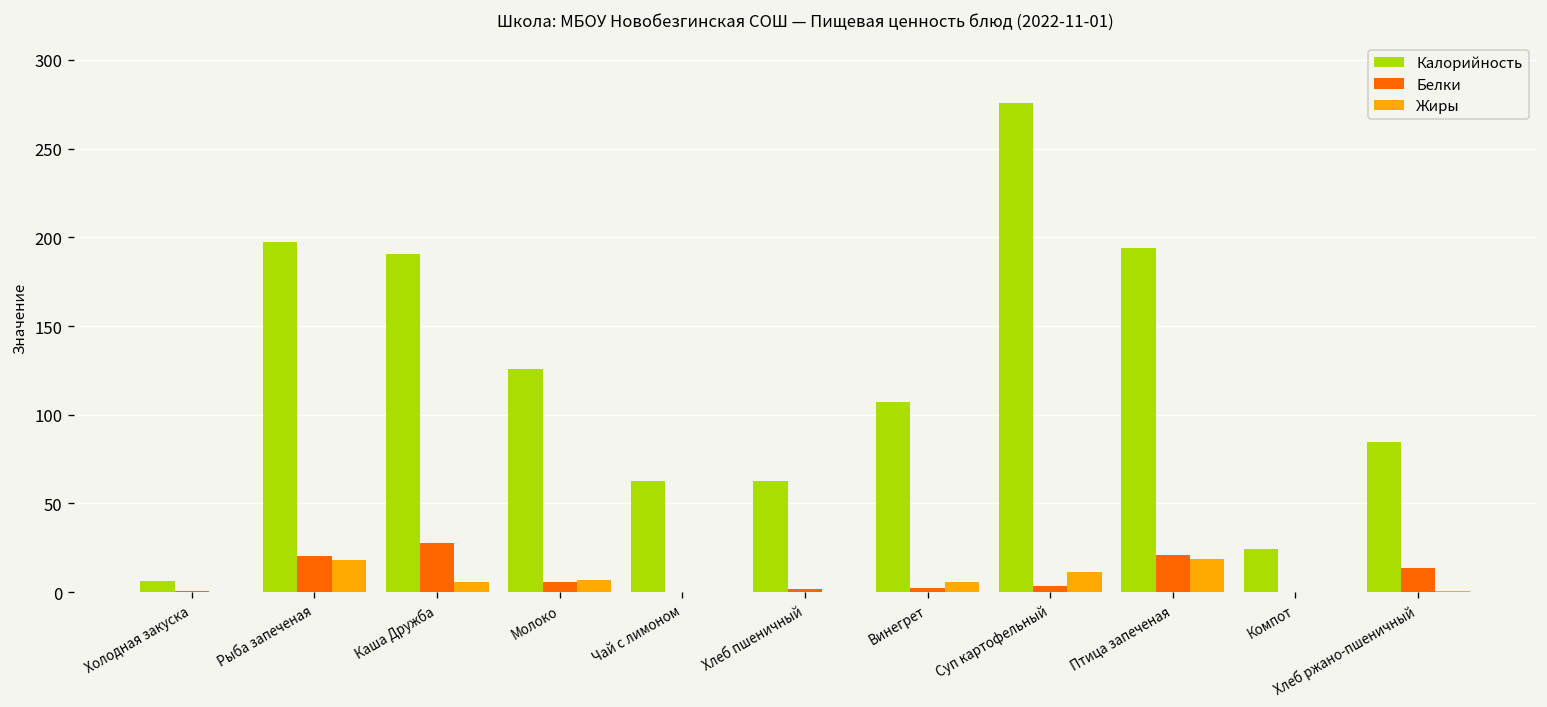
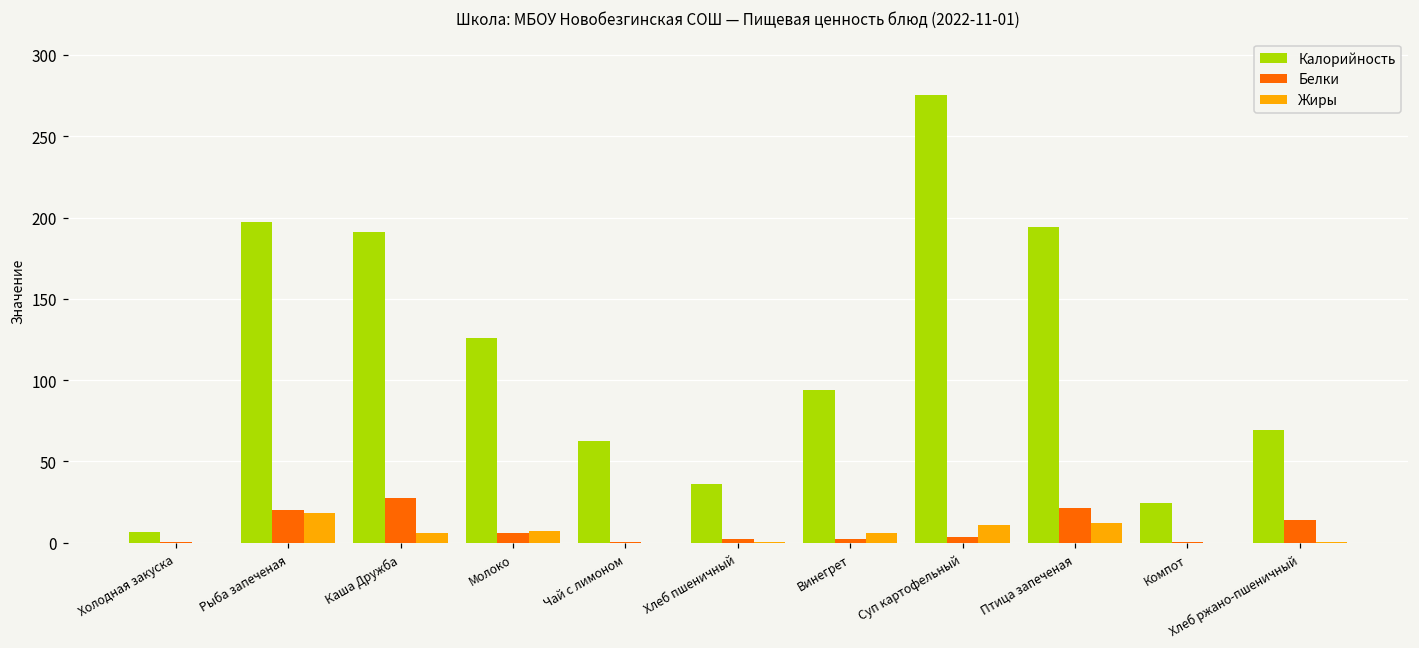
  {
    "Калорийность": {
      "Холодная закуска": 7,
      "Рыба запеченая": 197,
      "Каша Дружба": 191,
      "Молоко": 126,
      "Чай с лимоном": 62,
-     "Хлеб пшеничный": 63,
-     "Винегрет": 107,
+     "Хлеб пшеничный": 36,
+     "Винегрет": 94,
      "Суп картофельный": 276,
      "Птица запеченая": 194,
      "Компот": 24,
-     "Хлеб ржано-пшеничный": 84
+     "Хлеб ржано-пшеничный": 70
    },
    "Белки": {
      "Рыба запеченая": 20,
      "Каша Дружба": 28,
      "Молоко": 6,
      "Хлеб пшеничный": 2,
      "Винегрет": 3,
      "Суп картофельный": 3,
      "Птица запеченая": 21,
      "Хлеб ржано-пшеничный": 14
    },
    "Жиры": {
      "Рыба запеченая": 18,
      "Каша Дружба": 6,
      "Молоко": 7,
      "Винегрет": 6,
      "Суп картофельный": 11,
-     "Птица запеченая": 19,
+     "Птица запеченая": 12,
      "Компот": 0
    }
  }
